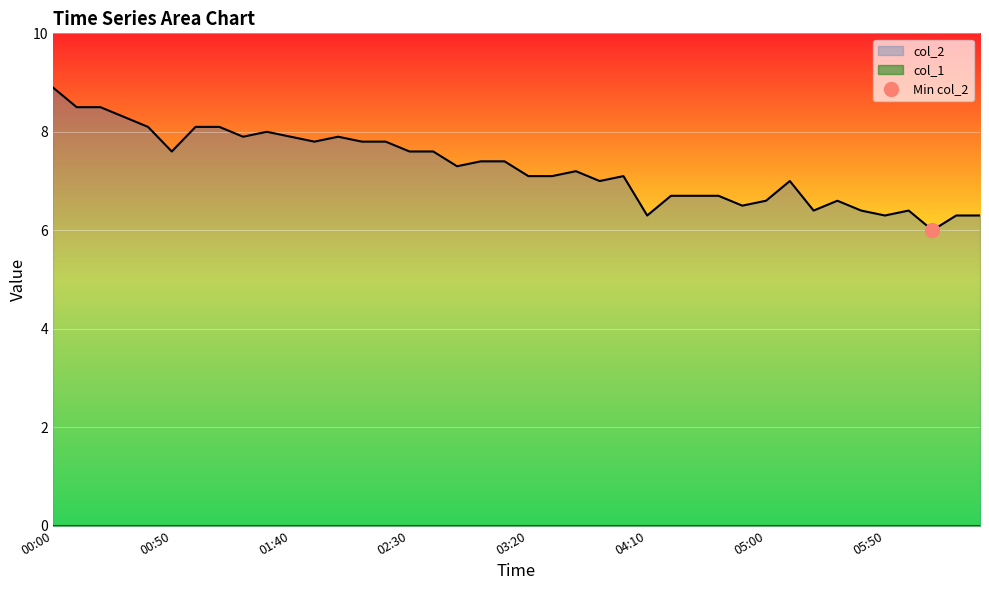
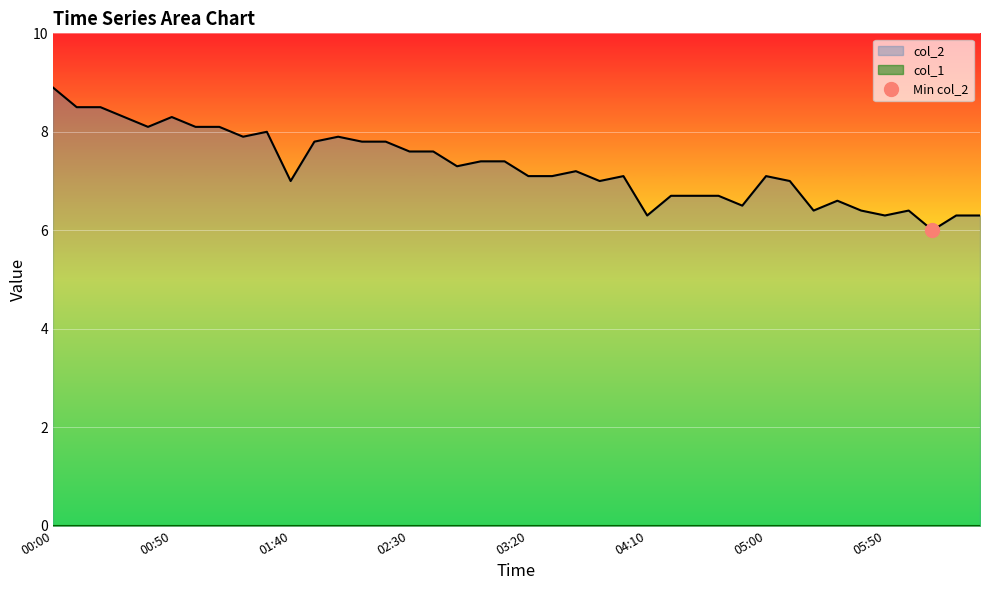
  {
    "col_2": {
      "00:00": 8.9,
-     "00:50": 7.6,
-     "01:40": 7.9,
+     "00:50": 8.3,
+     "01:40": 7.0,
      "02:30": 7.6,
      "03:20": 7.1,
      "04:10": 6.3,
-     "05:00": 6.6,
+     "05:00": 7.1,
      "05:50": 6.3
    },
    "col_1": {
      "00:00": 0.0,
      "00:50": 0.0,
      "01:40": 0.0,
      "02:30": 0.0,
      "03:20": 0.0,
      "04:10": 0.0,
      "05:00": 0.0,
      "05:50": 0.0
    }
  }
